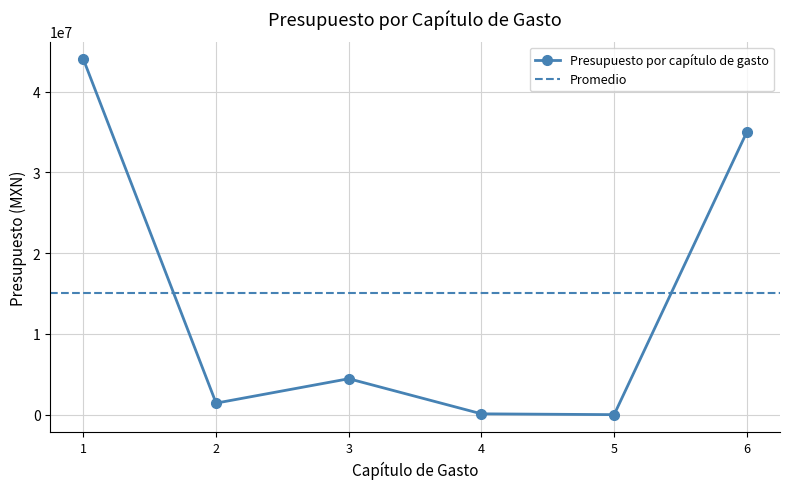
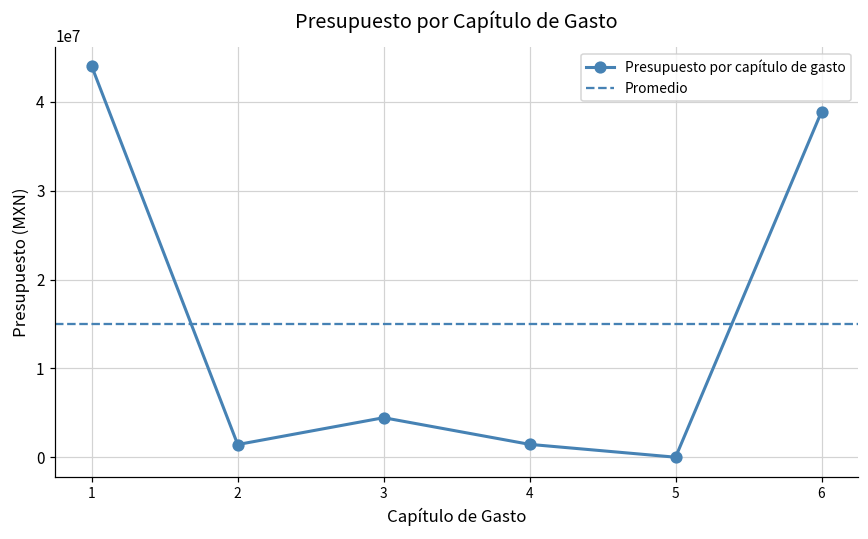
  {
    "1": 44000000,
    "2": 1000000,
    "3": 4000000,
-   "4": 0,
+   "4": 1000000,
    "5": 0,
-   "6": 35000000
+   "6": 39000000
  }
